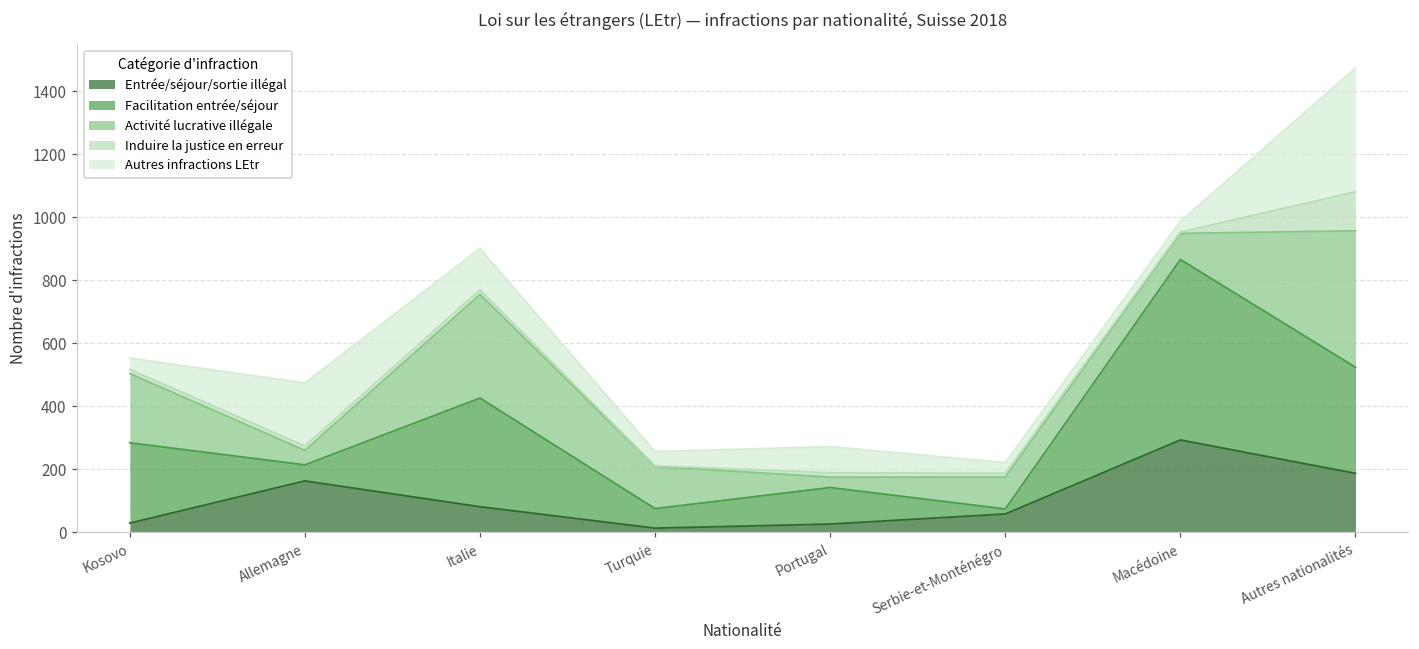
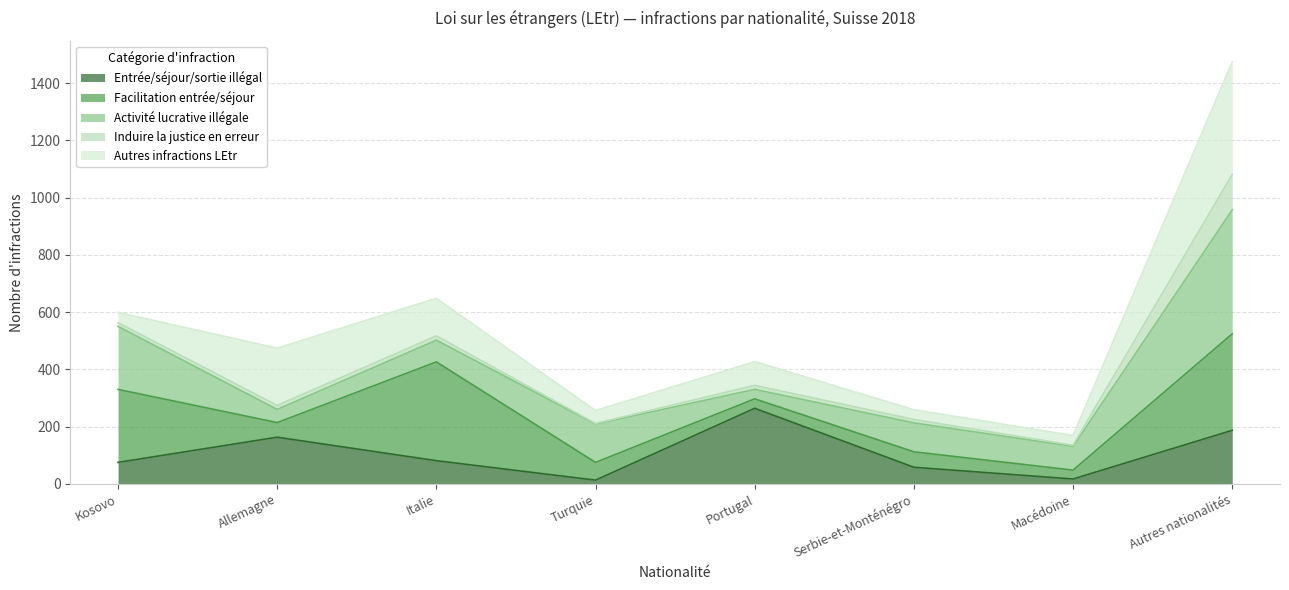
  {
    "Entrée/séjour/sortie illégal": {
-     "Kosovo": 30,
+     "Kosovo": 80,
      "Allemagne": 160,
      "Italie": 80,
      "Turquie": 10,
-     "Portugal": 30,
+     "Portugal": 260,
      "Serbie-et-Monténégro": 60,
-     "Macédoine": 290,
+     "Macédoine": 20,
      "Autres nationalités": 190
    },
    "Facilitation entrée/séjour": {
      "Kosovo": 260,
      "Allemagne": 50,
      "Italie": 350,
      "Turquie": 60,
-     "Portugal": 120,
-     "Serbie-et-Monténégro": 20,
-     "Macédoine": 570,
+     "Portugal": 30,
+     "Serbie-et-Monténégro": 50,
+     "Macédoine": 30,
      "Autres nationalités": 340
    },
    "Activité lucrative illégale": {
      "Kosovo": 220,
      "Allemagne": 50,
-     "Italie": 330,
+     "Italie": 80,
      "Portugal": 30,
      "Serbie-et-Monténégro": 100,
      "Autres nationalités": 430
    }
  }
